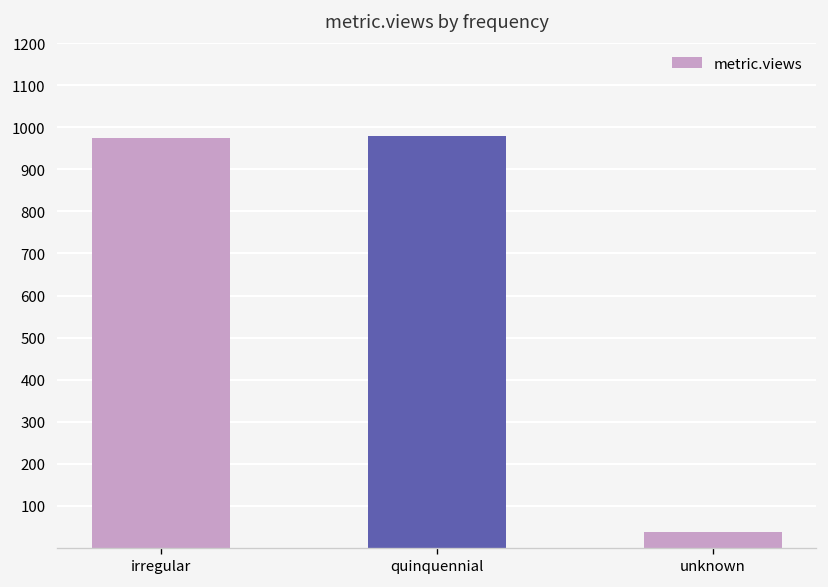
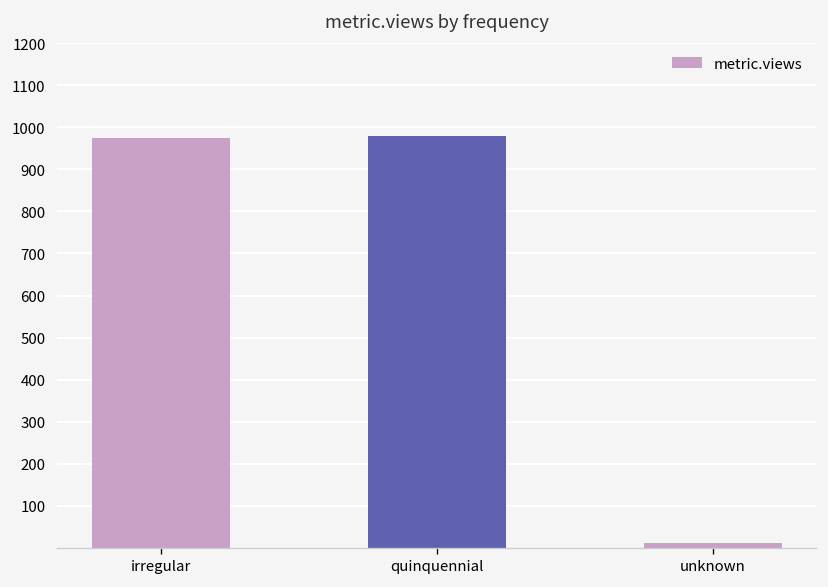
  {
    "irregular": 980,
    "quinquennial": 980,
-   "unknown": 40
+   "unknown": 10
  }
